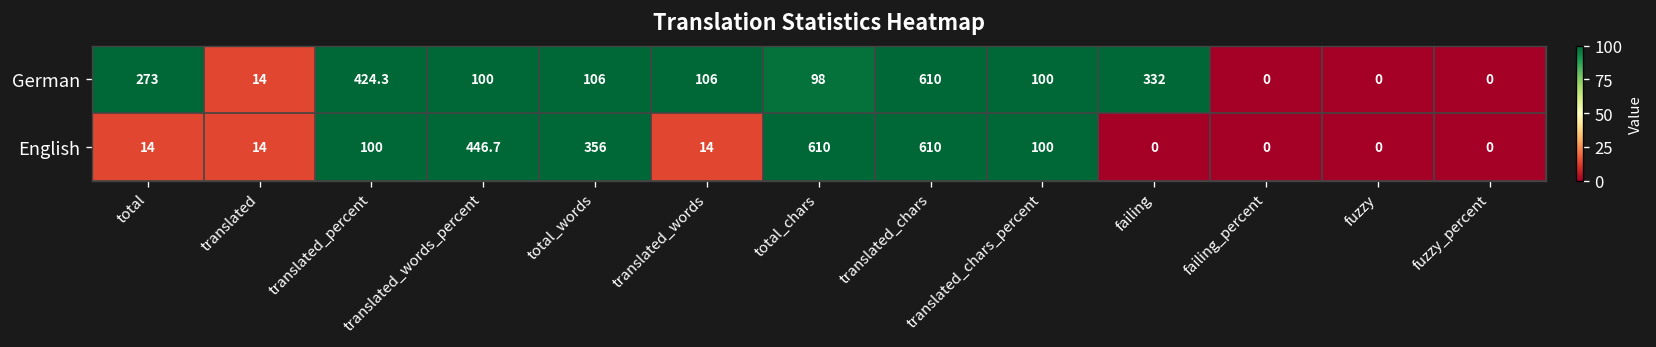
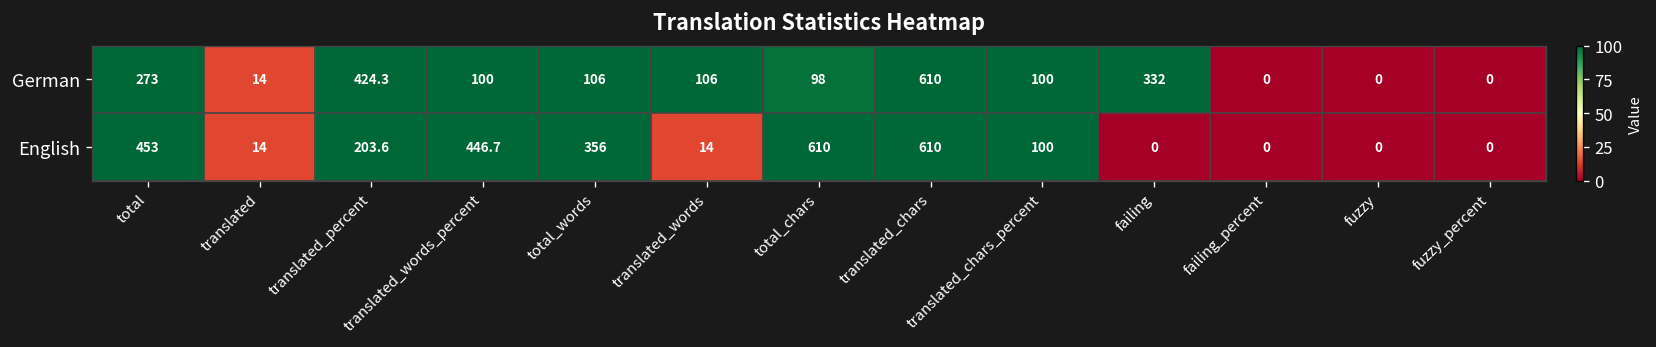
  {
    "German": {
      "total": 273,
      "translated": 14,
      "translated_percent": 424.3,
      "translated_words_percent": 100,
      "total_words": 106,
      "translated_words": 106,
      "total_chars": 98,
      "translated_chars": 610,
      "translated_chars_percent": 100,
      "failing": 332,
      "failing_percent": 0,
      "fuzzy": 0,
      "fuzzy_percent": 0
    },
    "English": {
-     "total": 14,
+     "total": 453,
      "translated": 14,
-     "translated_percent": 100,
+     "translated_percent": 203.6,
      "translated_words_percent": 446.7,
      "total_words": 356,
      "translated_words": 14,
      "total_chars": 610,
      "translated_chars": 610,
      "translated_chars_percent": 100,
      "failing": 0,
      "failing_percent": 0,
      "fuzzy": 0,
      "fuzzy_percent": 0
    }
  }
